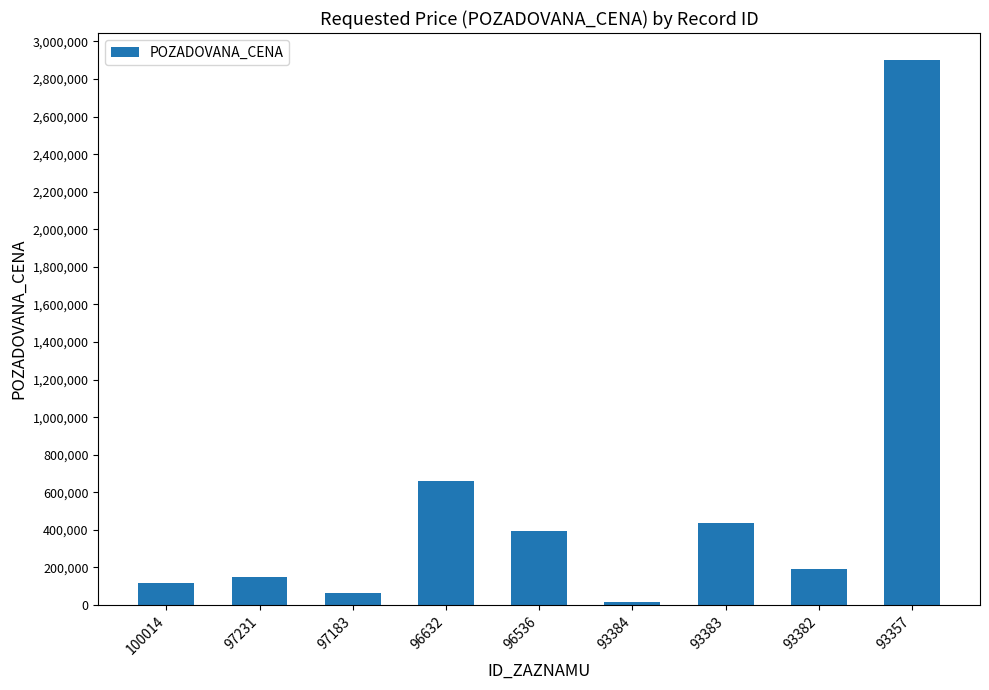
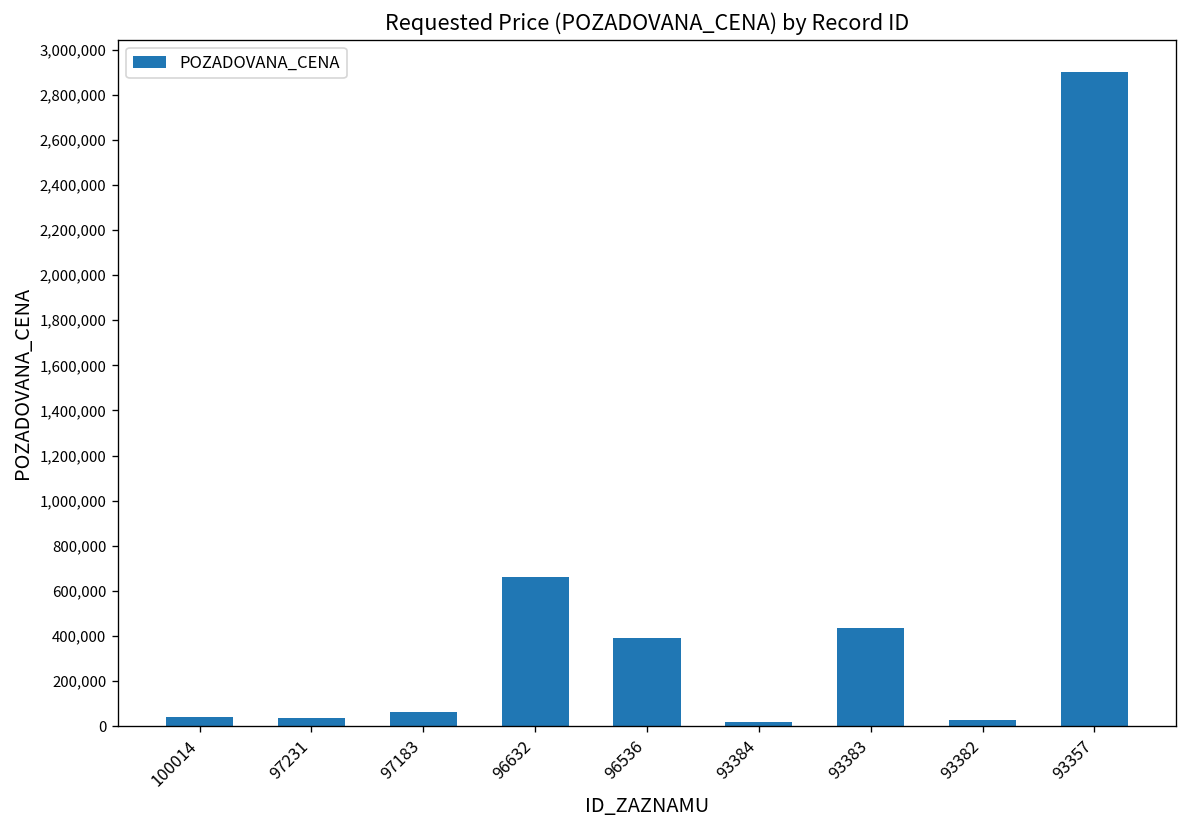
  {
-   "100014": "120,000",
-   "97231": "150,000",
+   "100014": "40,000",
+   "97231": "40,000",
    "97183": "60,000",
    "96632": "660,000",
    "96536": "390,000",
    "93384": "20,000",
    "93383": "430,000",
-   "93382": "190,000",
+   "93382": "30,000",
    "93357": "2,900,000"
  }
